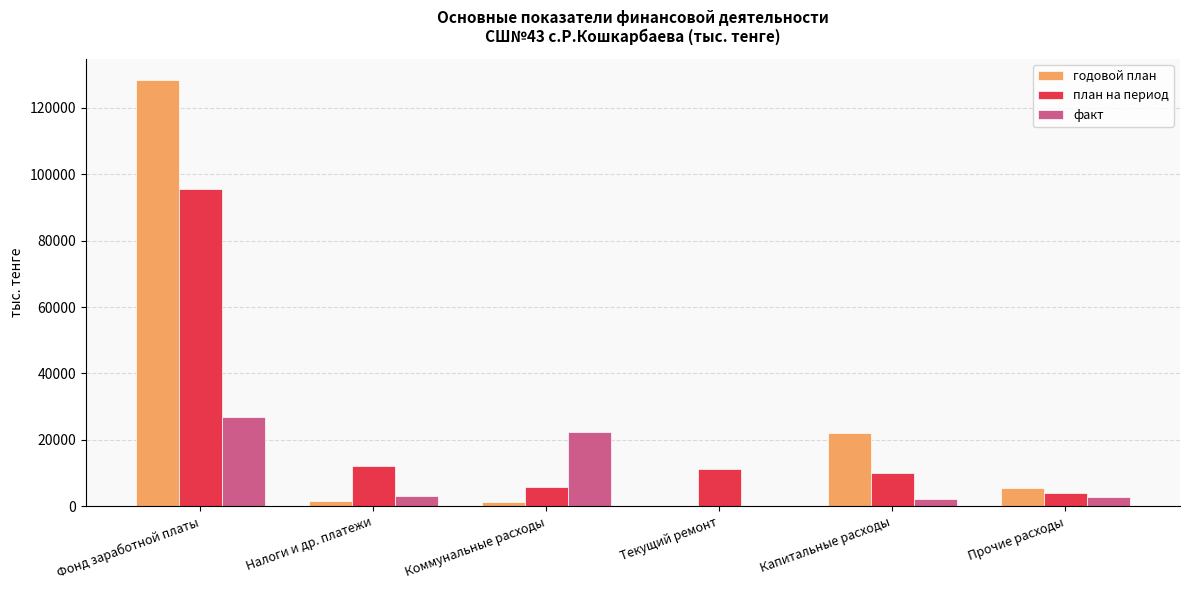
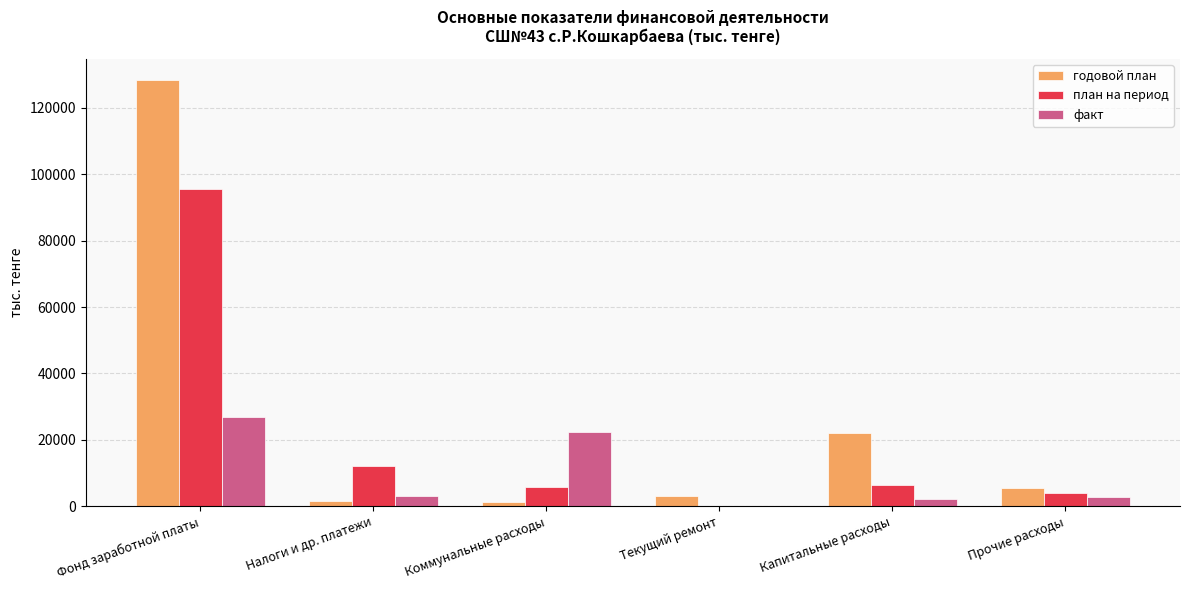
  {
    "годовой план": {
      "Фонд заработной платы": 128000,
      "Налоги и др. платежи": 2000,
      "Коммунальные расходы": 1000,
-     "Текущий ремонт": 0,
+     "Текущий ремонт": 3000,
      "Капитальные расходы": 22000,
      "Прочие расходы": 6000
    },
    "план на период": {
      "Фонд заработной платы": 96000,
      "Налоги и др. платежи": 12000,
      "Коммунальные расходы": 6000,
-     "Текущий ремонт": 11000,
-     "Капитальные расходы": 10000,
+     "Текущий ремонт": 0,
+     "Капитальные расходы": 7000,
      "Прочие расходы": 4000
    },
    "факт": {
      "Фонд заработной платы": 27000,
      "Налоги и др. платежи": 3000,
      "Коммунальные расходы": 22000,
      "Капитальные расходы": 2000,
      "Прочие расходы": 3000
    }
  }
